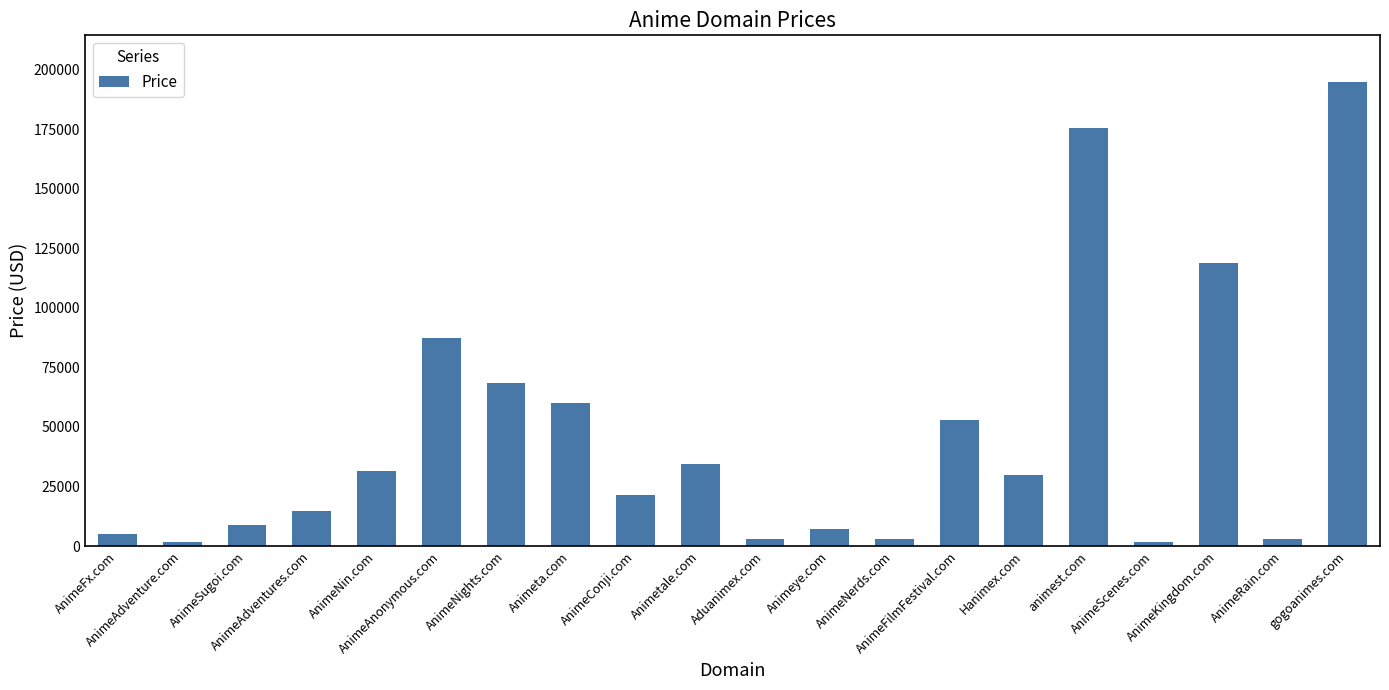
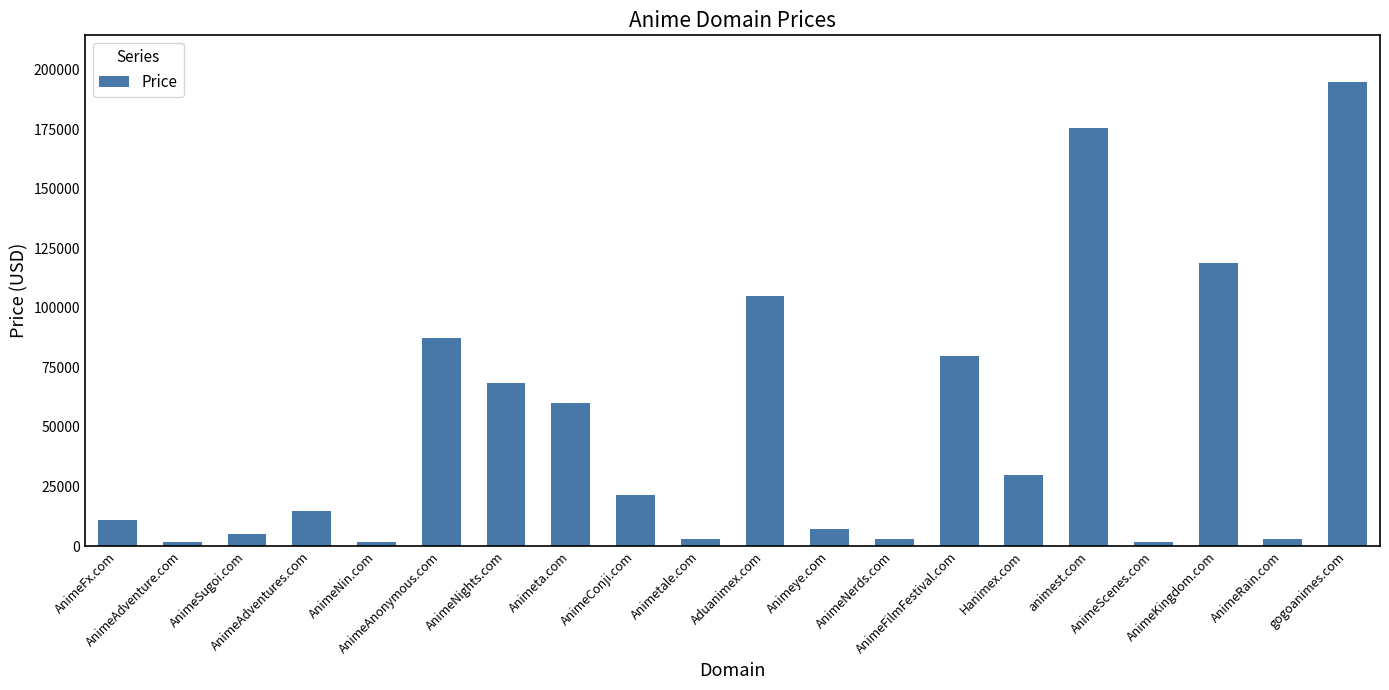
  {
-   "AnimeFx.com": 5000,
+   "AnimeFx.com": 11000,
    "AnimeAdventure.com": 2000,
-   "AnimeSugoi.com": 9000,
+   "AnimeSugoi.com": 5000,
    "AnimeAdventures.com": 15000,
-   "AnimeNin.com": 32000,
+   "AnimeNin.com": 2000,
    "AnimeAnonymous.com": 87000,
    "AnimeNights.com": 69000,
    "Animeta.com": 60000,
    "AnimeConji.com": 21000,
-   "Animetale.com": 35000,
-   "Aduanimex.com": 3000,
+   "Animetale.com": 3000,
+   "Aduanimex.com": 105000,
    "Animeye.com": 7000,
    "AnimeNerds.com": 3000,
-   "AnimeFilmFestival.com": 53000,
+   "AnimeFilmFestival.com": 80000,
    "Hanimex.com": 30000,
    "animest.com": 176000,
    "AnimeScenes.com": 2000,
    "AnimeKingdom.com": 119000,
    "AnimeRain.com": 3000,
    "gogoanimes.com": 195000
  }
